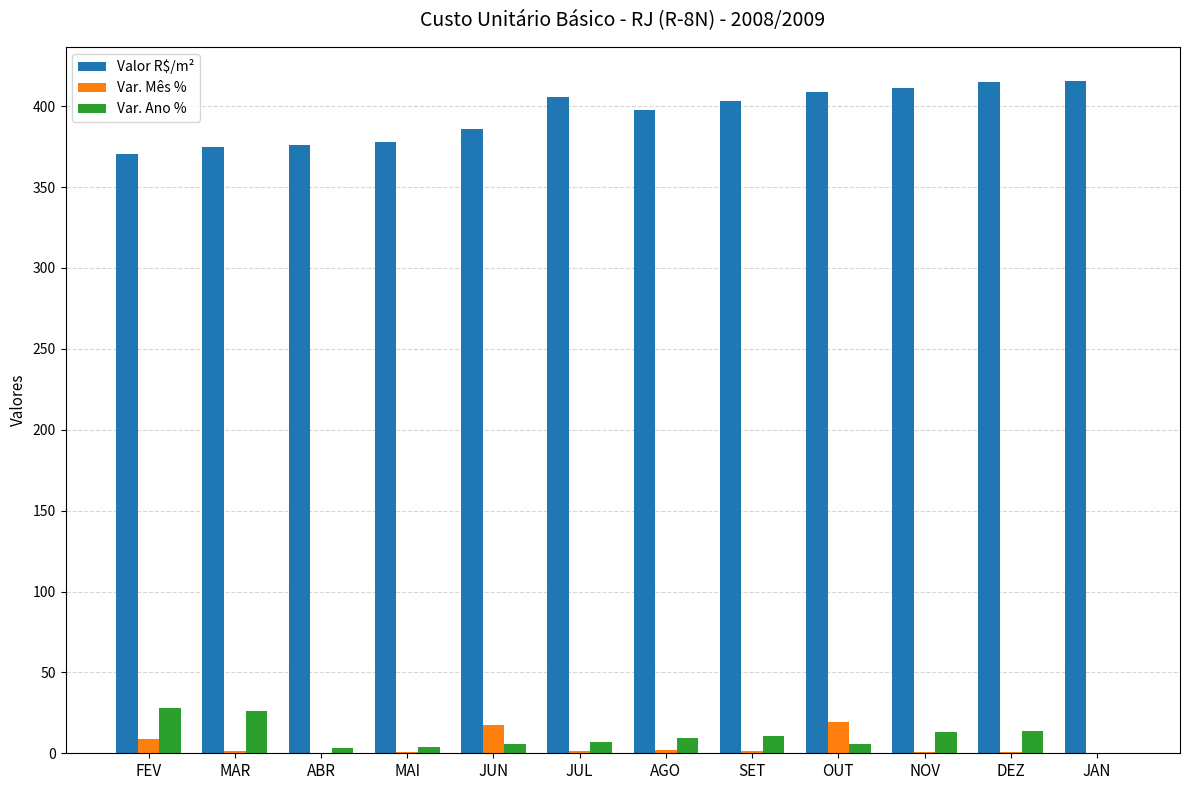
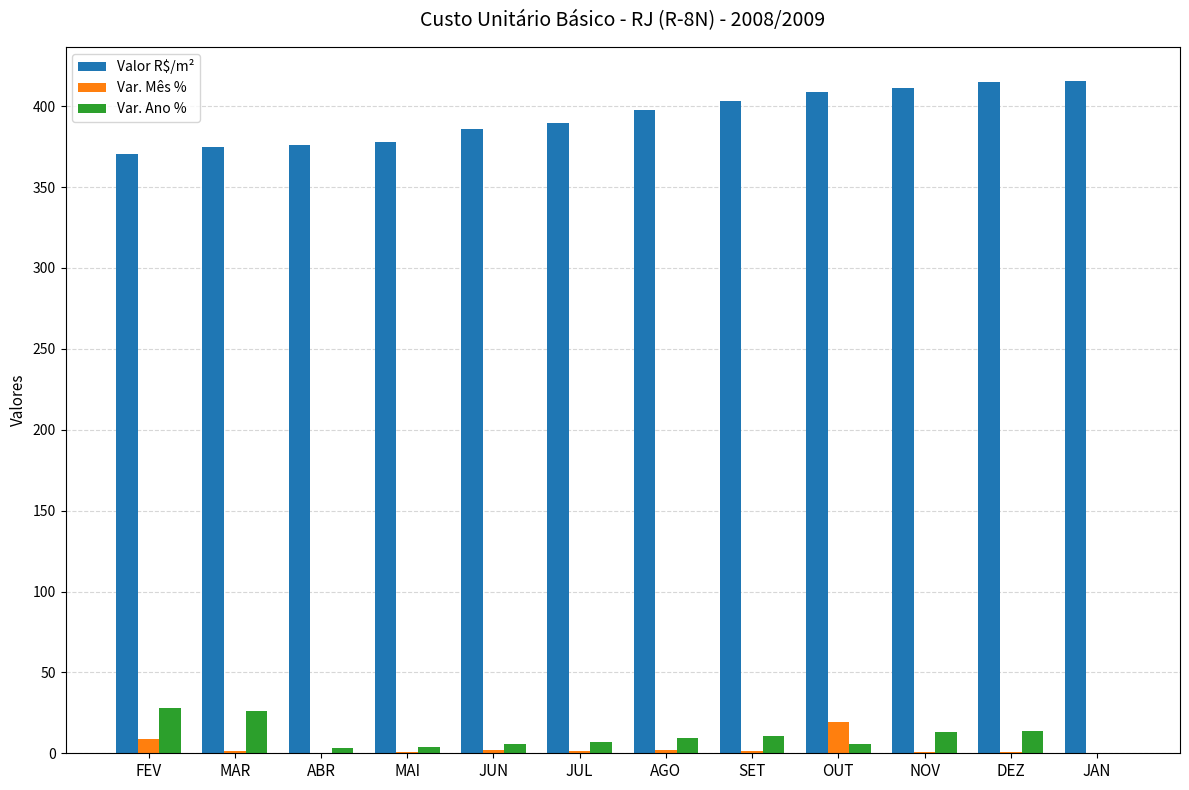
  {
    "Valor R$/m²": {
      "FEV": 370,
      "MAR": 375,
      "ABR": 376,
      "MAI": 378,
      "JUN": 386,
-     "JUL": 406,
+     "JUL": 390,
      "AGO": 397,
      "SET": 404,
      "OUT": 409,
      "NOV": 411,
      "DEZ": 415,
      "JAN": 416
    },
    "Var. Mês %": {
      "FEV": 9,
-     "JUN": 17,
+     "JUN": 2,
      "AGO": 2,
      "OUT": 20
    },
    "Var. Ano %": {
      "FEV": 28,
      "MAR": 26,
      "ABR": 3,
      "MAI": 4,
      "JUN": 6,
      "JUL": 7,
      "AGO": 9,
      "SET": 11,
      "OUT": 6,
      "NOV": 13,
      "DEZ": 14
    }
  }
